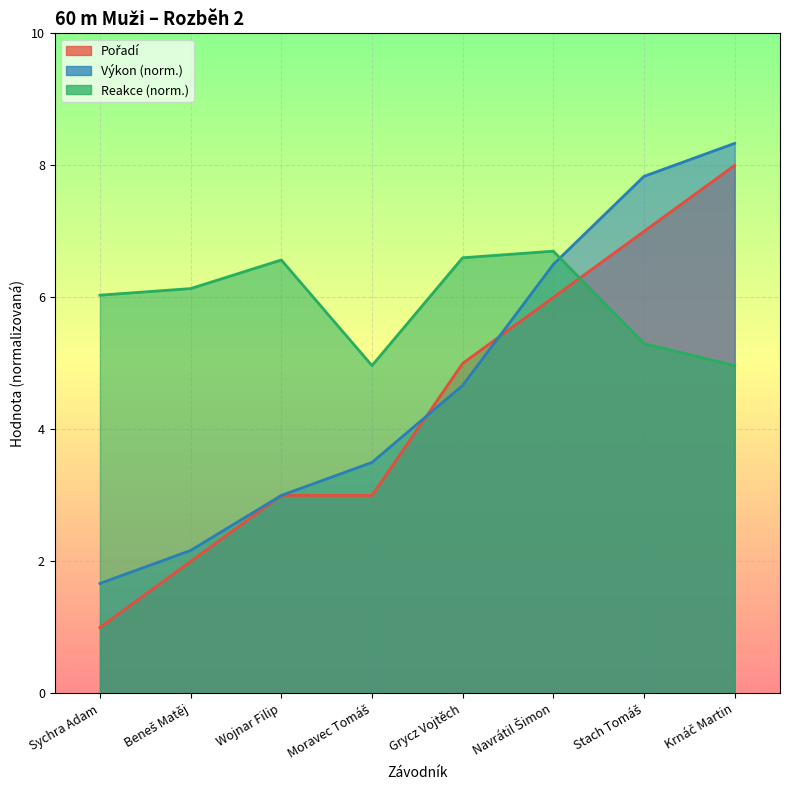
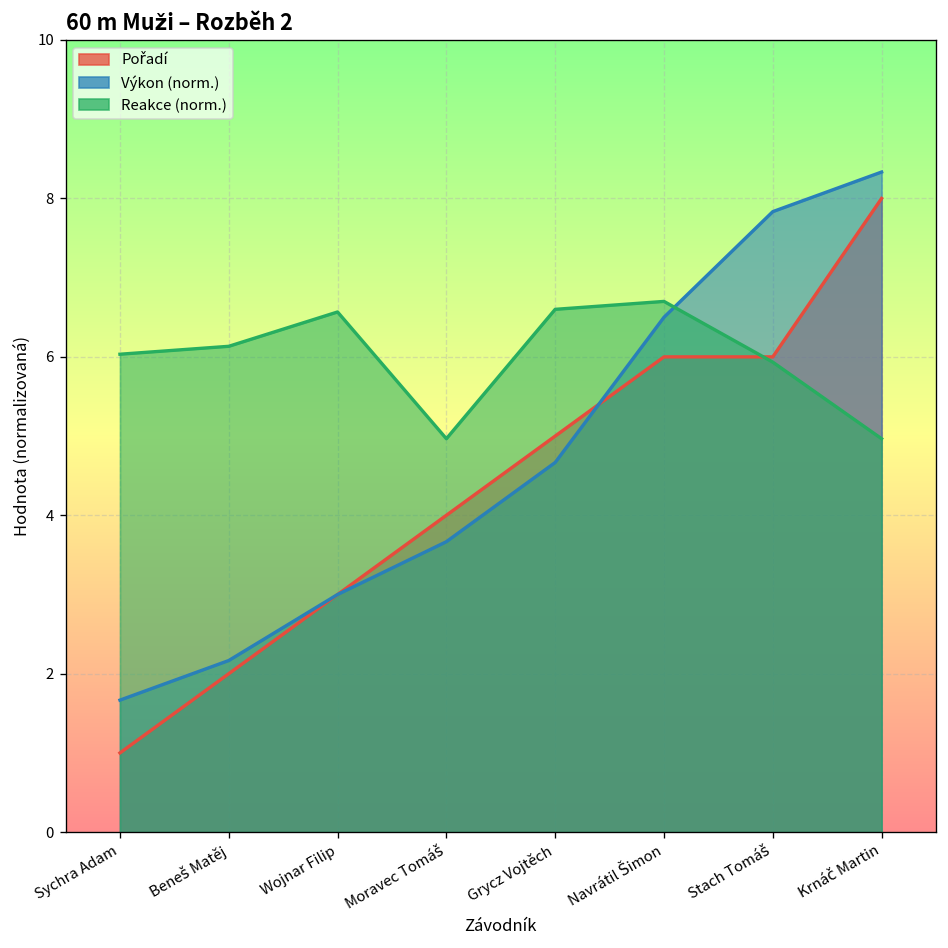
  {
    "Pořadí": {
      "Sychra Adam": 1.0,
      "Beneš Matěj": 2.0,
-     "Moravec Tomáš": 3.0,
+     "Moravec Tomáš": 4.0,
      "Grycz Vojtěch": 5.0,
      "Navrátil Šimon": 6.0,
-     "Stach Tomáš": 7.0,
+     "Stach Tomáš": 6.0,
      "Krnáč Martin": 8.0
    },
    "Výkon (norm.)": {
      "Sychra Adam": 1.7,
      "Beneš Matěj": 2.2,
-     "Moravec Tomáš": 3.5,
+     "Moravec Tomáš": 3.7,
      "Grycz Vojtěch": 4.7,
      "Navrátil Šimon": 6.5,
      "Stach Tomáš": 7.8,
      "Krnáč Martin": 8.3
    },
    "Reakce (norm.)": {
      "Sychra Adam": 6.0,
      "Beneš Matěj": 6.1,
      "Wojnar Filip": 6.6,
      "Moravec Tomáš": 5.0,
      "Grycz Vojtěch": 6.6,
      "Navrátil Šimon": 6.7,
-     "Stach Tomáš": 5.3,
+     "Stach Tomáš": 5.9,
      "Krnáč Martin": 5.0
    }
  }
